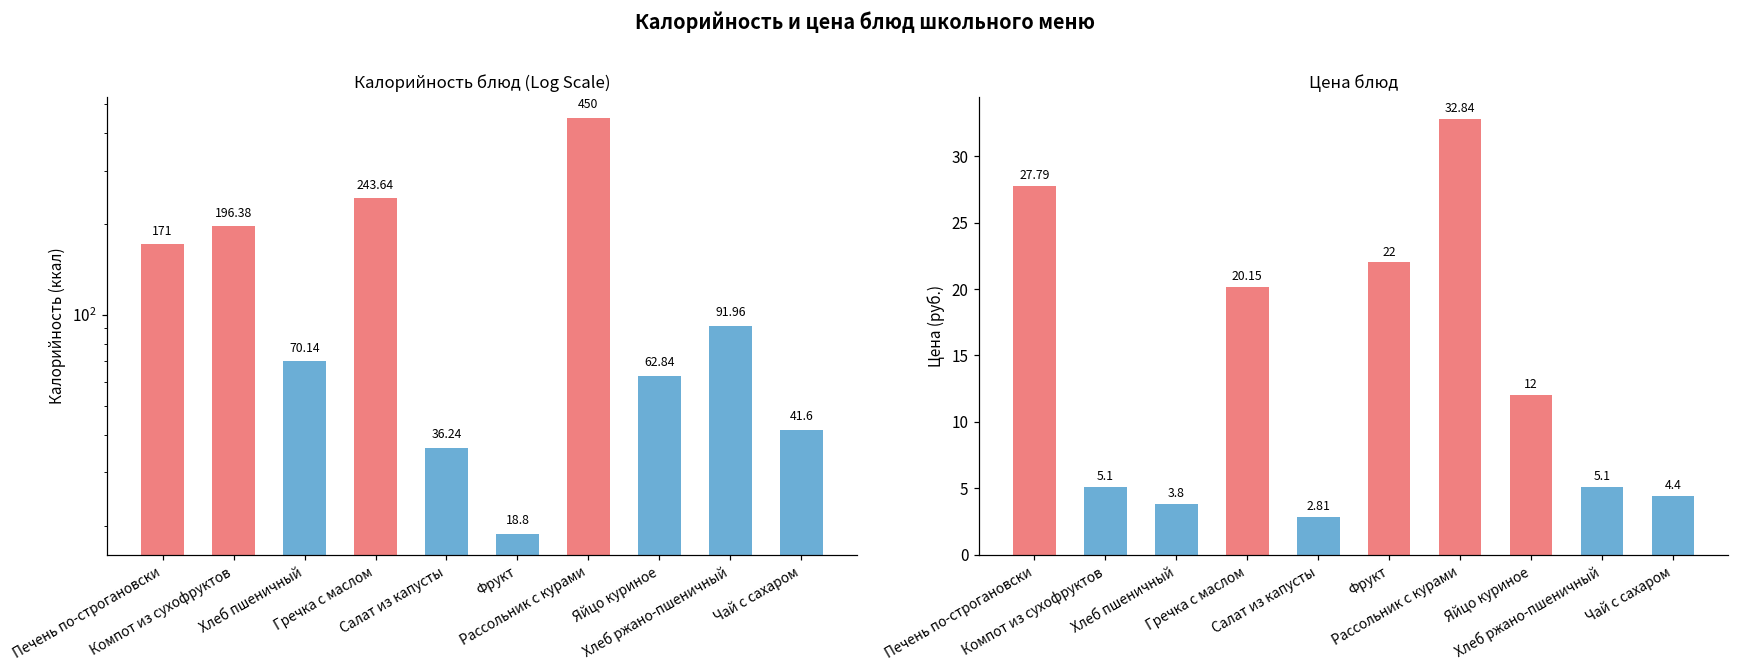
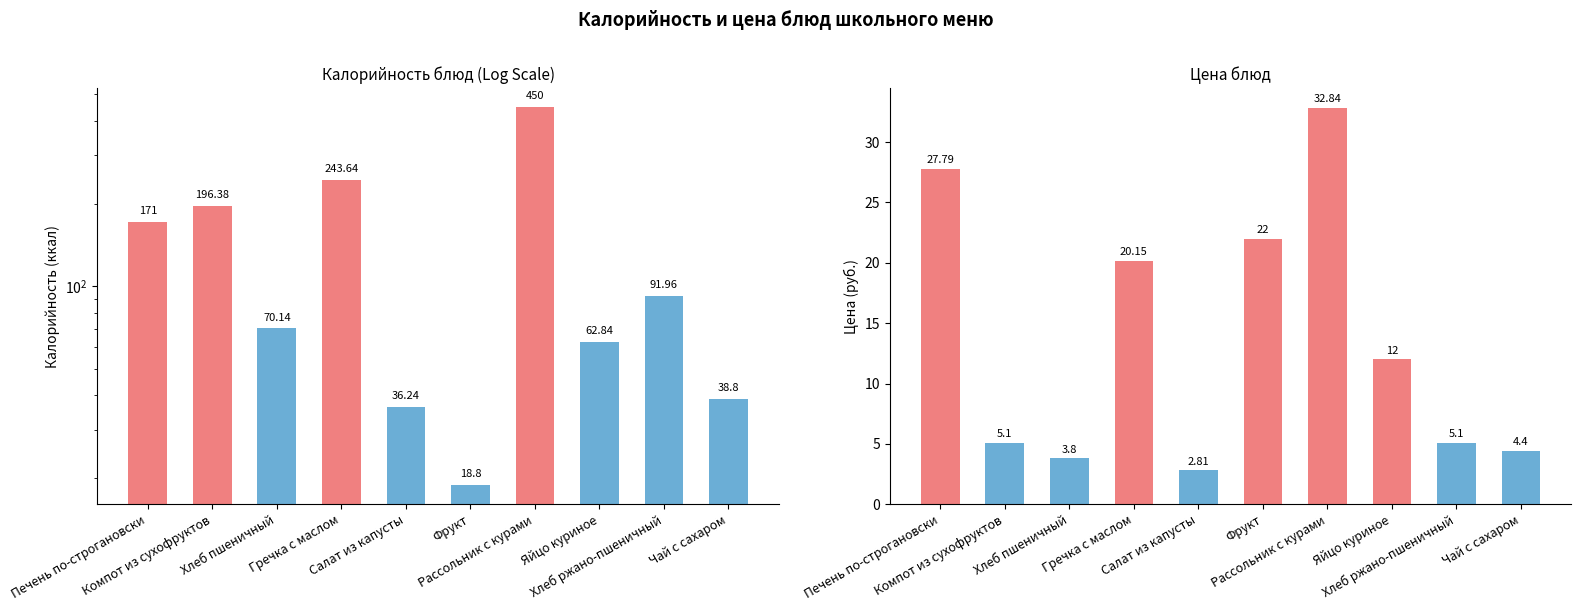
  {
    "Калорийность блюд (Log Scale)": {
      "Печень по-строгановски": 171,
      "Компот из сухофруктов": 196.38,
      "Хлеб пшеничный": 70.14,
      "Гречка с маслом": 243.64,
      "Салат из капусты": 36.24,
      "Фрукт": 18.8,
      "Рассольник с курами": 450,
      "Яйцо куриное": 62.84,
      "Хлеб ржано-пшеничный": 91.96,
-     "Чай с сахаром": 41.6
+     "Чай с сахаром": 38.8
    },
    "Цена блюд": {
      "Печень по-строгановски": 27.79,
      "Компот из сухофруктов": 5.1,
      "Хлеб пшеничный": 3.8,
      "Гречка с маслом": 20.15,
      "Салат из капусты": 2.81,
      "Фрукт": 22,
      "Рассольник с курами": 32.84,
      "Яйцо куриное": 12,
      "Хлеб ржано-пшеничный": 5.1,
      "Чай с сахаром": 4.4
    }
  }
